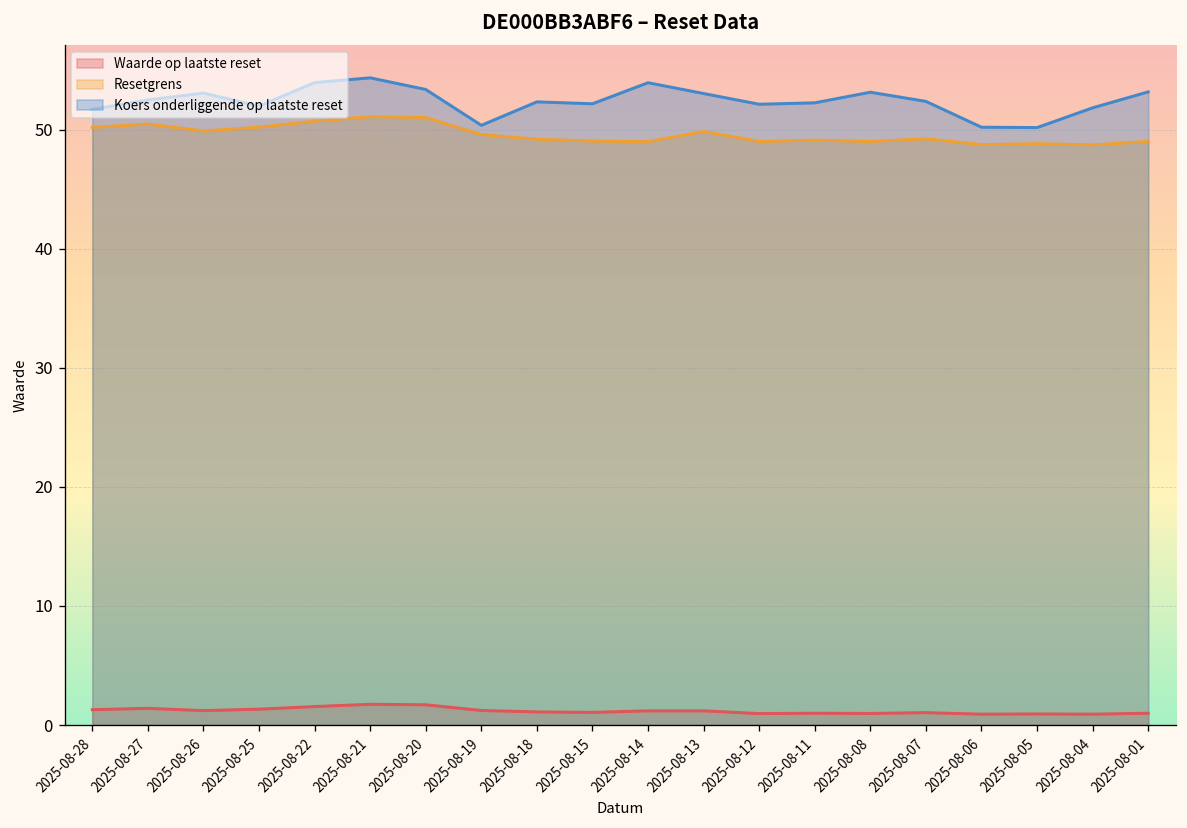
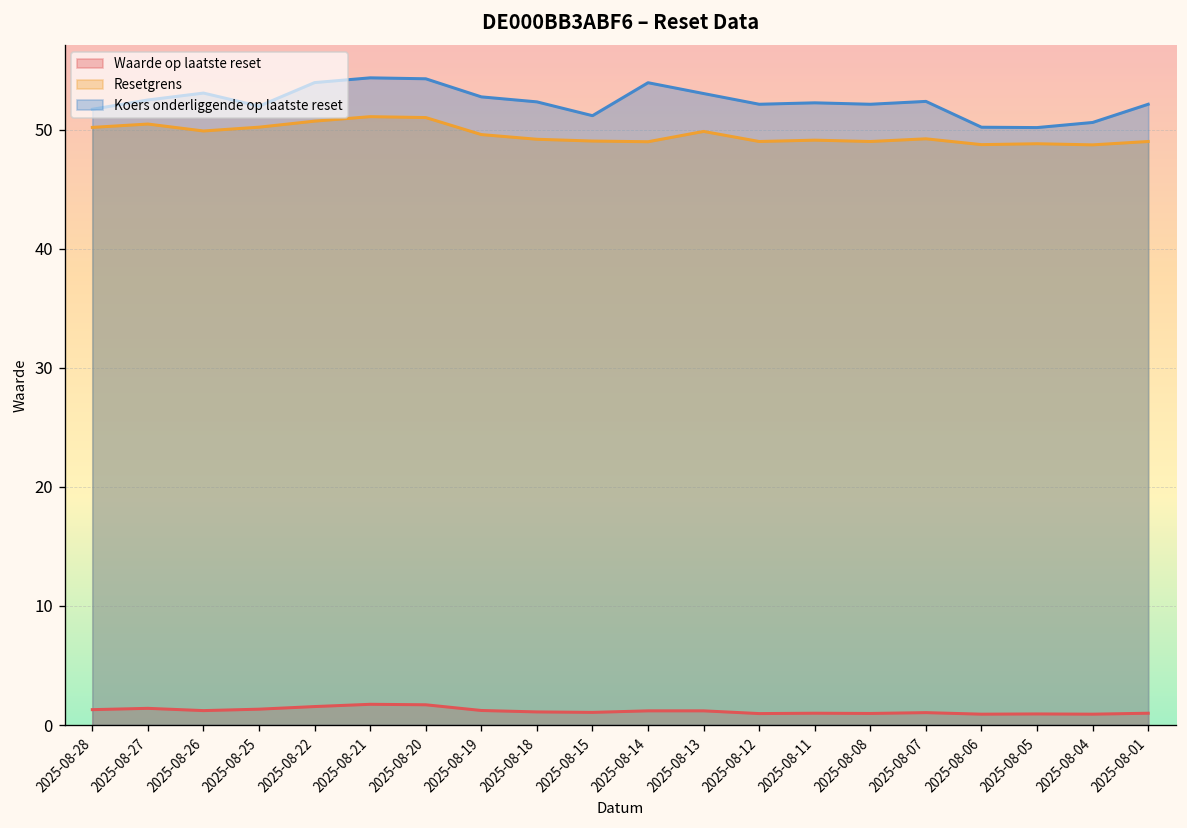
  {
    "Koers onderliggende op laatste reset": {
      "2025-08-21": 54,
-     "2025-08-20": 53,
-     "2025-08-19": 50,
+     "2025-08-20": 54,
+     "2025-08-19": 53,
      "2025-08-18": 52,
-     "2025-08-15": 52,
+     "2025-08-15": 51,
      "2025-08-14": 54,
      "2025-08-13": 53,
      "2025-08-12": 52,
      "2025-08-11": 52,
-     "2025-08-08": 53,
+     "2025-08-08": 52,
      "2025-08-07": 52,
      "2025-08-06": 50,
      "2025-08-05": 50,
-     "2025-08-04": 52,
-     "2025-08-01": 53
+     "2025-08-04": 51,
+     "2025-08-01": 52
    }
  }
